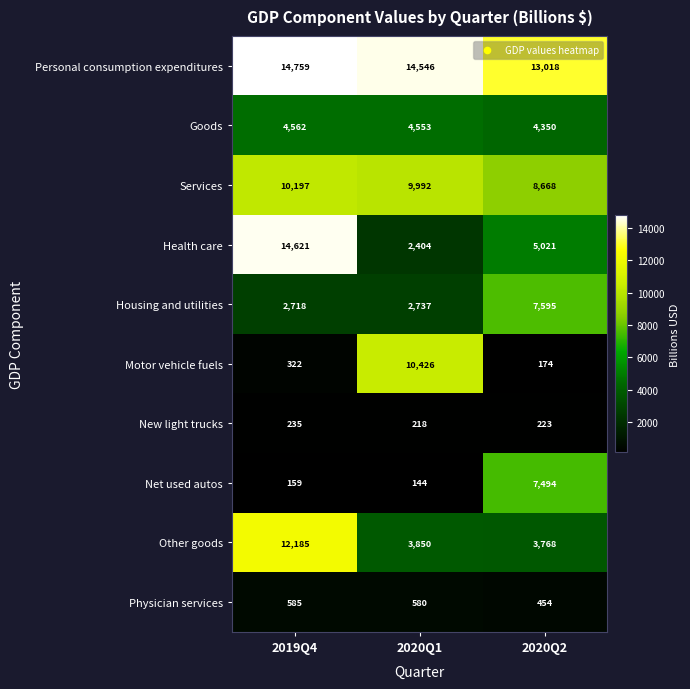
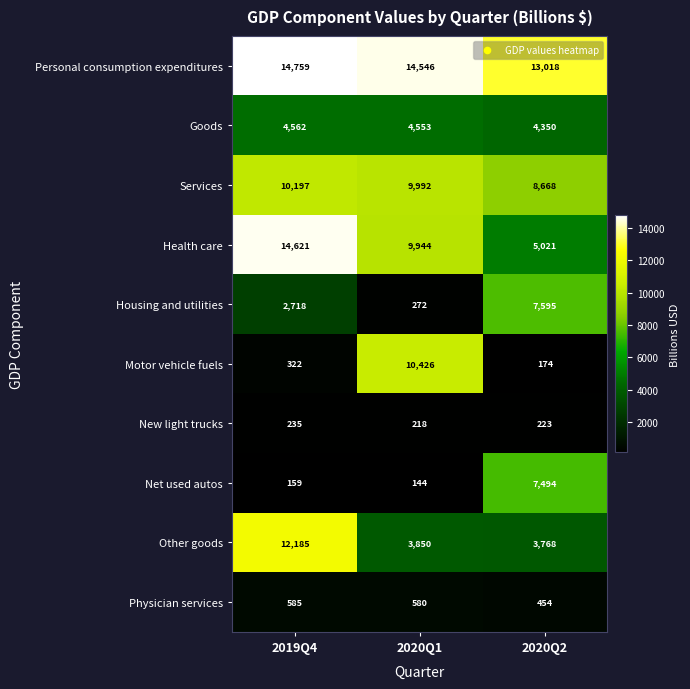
  {
    "Personal consumption expenditures": {
      "2019Q4": "14,759",
      "2020Q1": "14,546",
      "2020Q2": "13,018"
    },
    "Goods": {
      "2019Q4": "4,562",
      "2020Q1": "4,553",
      "2020Q2": "4,350"
    },
    "Services": {
      "2019Q4": "10,197",
      "2020Q1": "9,992",
      "2020Q2": "8,668"
    },
    "Health care": {
      "2019Q4": "14,621",
-     "2020Q1": "2,404",
+     "2020Q1": "9,944",
      "2020Q2": "5,021"
    },
    "Housing and utilities": {
      "2019Q4": "2,718",
-     "2020Q1": "2,737",
+     "2020Q1": "272",
      "2020Q2": "7,595"
    },
    "Motor vehicle fuels": {
      "2019Q4": "322",
      "2020Q1": "10,426",
      "2020Q2": "174"
    },
    "New light trucks": {
      "2019Q4": "235",
      "2020Q1": "218",
      "2020Q2": "223"
    },
    "Net used autos": {
      "2019Q4": "159",
      "2020Q1": "144",
      "2020Q2": "7,494"
    },
    "Other goods": {
      "2019Q4": "12,185",
      "2020Q1": "3,850",
      "2020Q2": "3,768"
    },
    "Physician services": {
      "2019Q4": "585",
      "2020Q1": "580",
      "2020Q2": "454"
    }
  }
